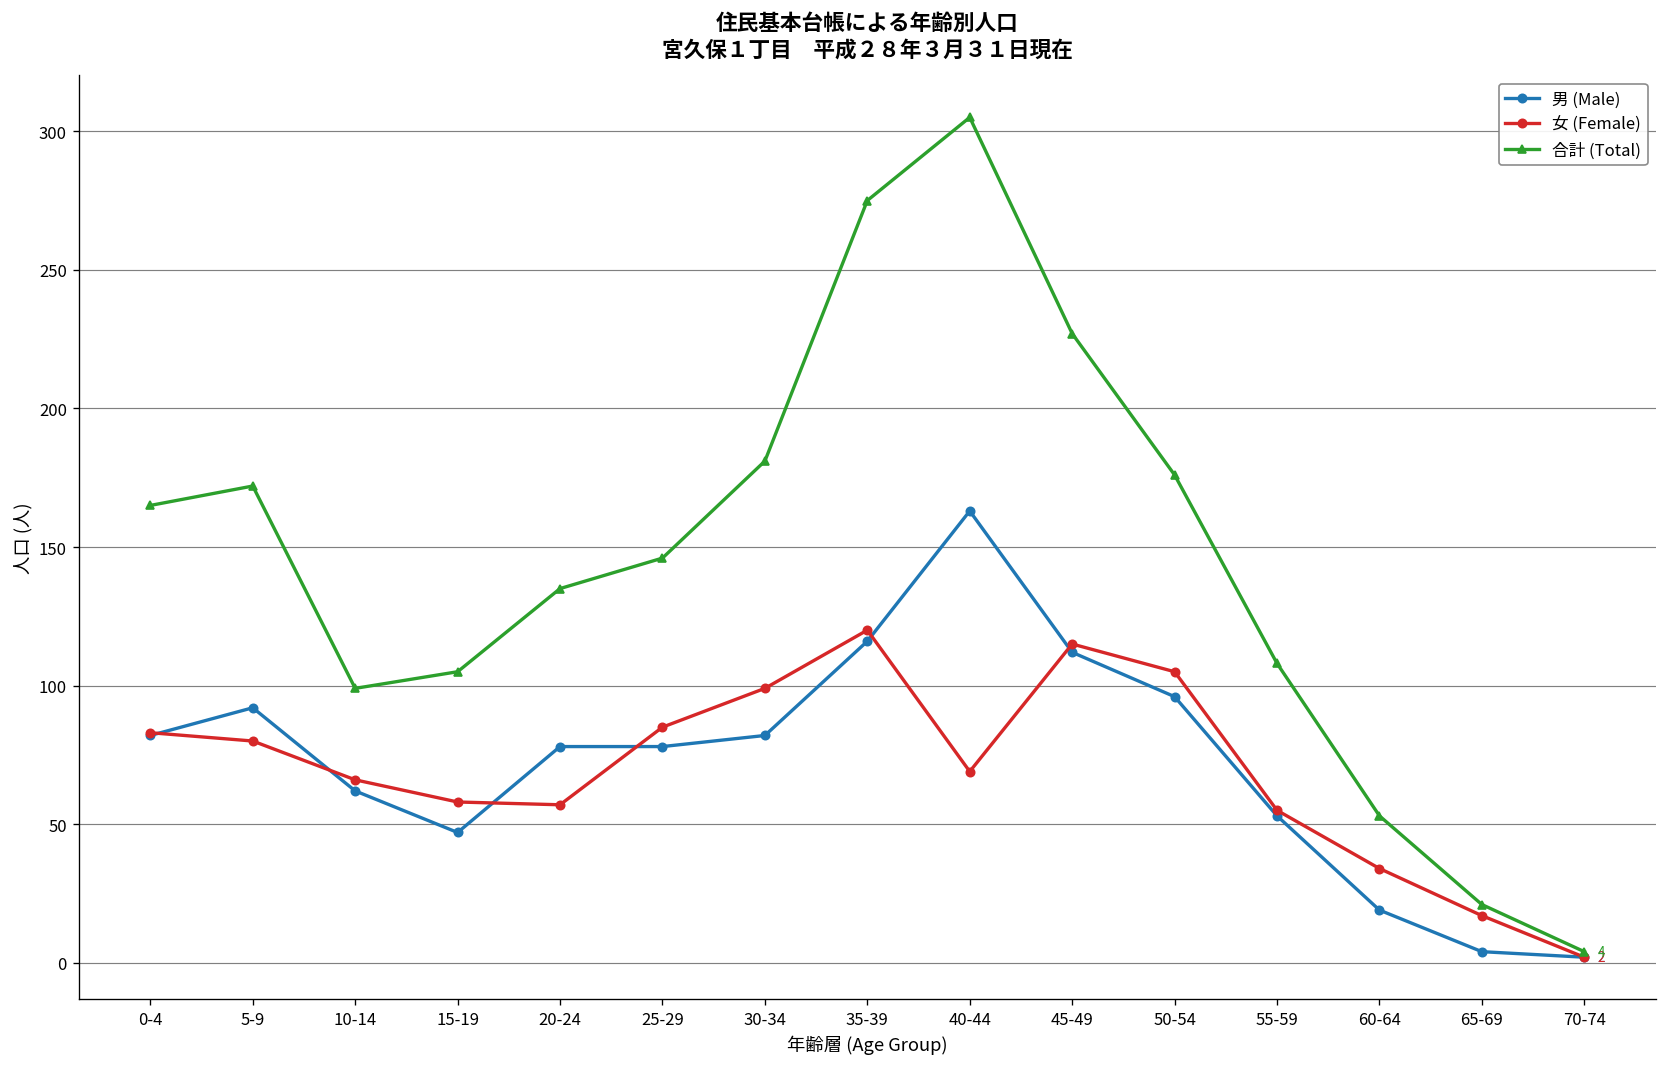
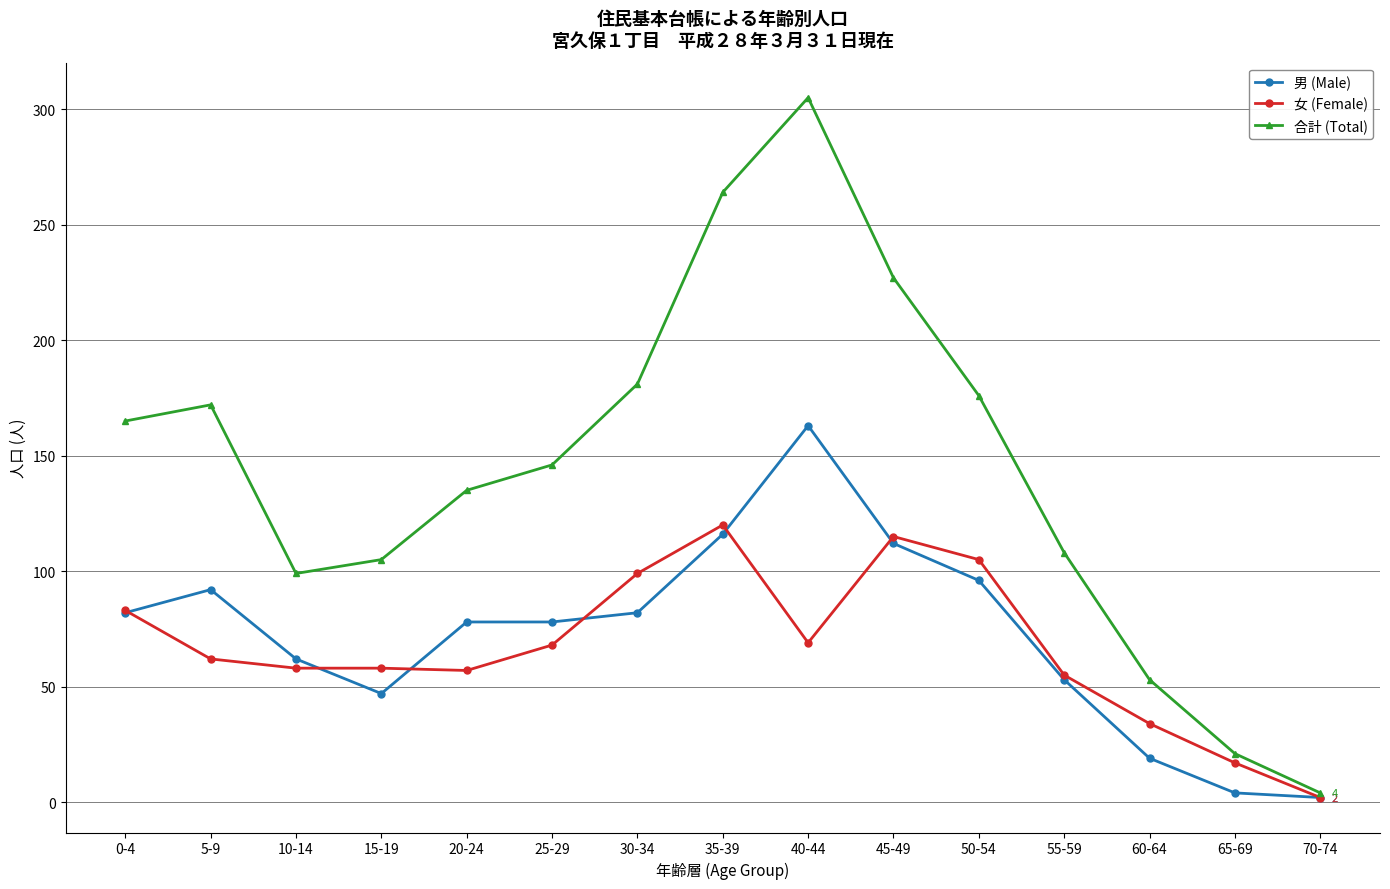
  {
    "男 (Male)": {
      "5-9": 92,
      "10-14": 62,
      "15-19": 47,
      "20-24": 78,
      "25-29": 78,
      "30-34": 82,
      "35-39": 116,
      "40-44": 163,
      "45-49": 112,
      "50-54": 96,
      "55-59": 53,
      "60-64": 19,
      "65-69": 4
    },
    "女 (Female)": {
-     "5-9": 80,
-     "10-14": 66,
+     "5-9": 62,
+     "10-14": 58,
      "15-19": 58,
      "20-24": 57,
-     "25-29": 85,
+     "25-29": 68,
      "30-34": 99,
      "35-39": 120,
      "40-44": 69,
      "45-49": 115,
      "50-54": 105,
      "55-59": 55,
      "60-64": 34,
      "65-69": 17
    },
    "合計 (Total)": {
      "0-4": 165,
      "5-9": 172,
      "10-14": 99,
      "15-19": 105,
      "20-24": 135,
      "25-29": 146,
      "30-34": 181,
-     "35-39": 275,
+     "35-39": 264,
      "40-44": 305,
      "45-49": 227,
      "50-54": 176,
      "55-59": 108,
      "60-64": 53,
      "65-69": 21
    }
  }
